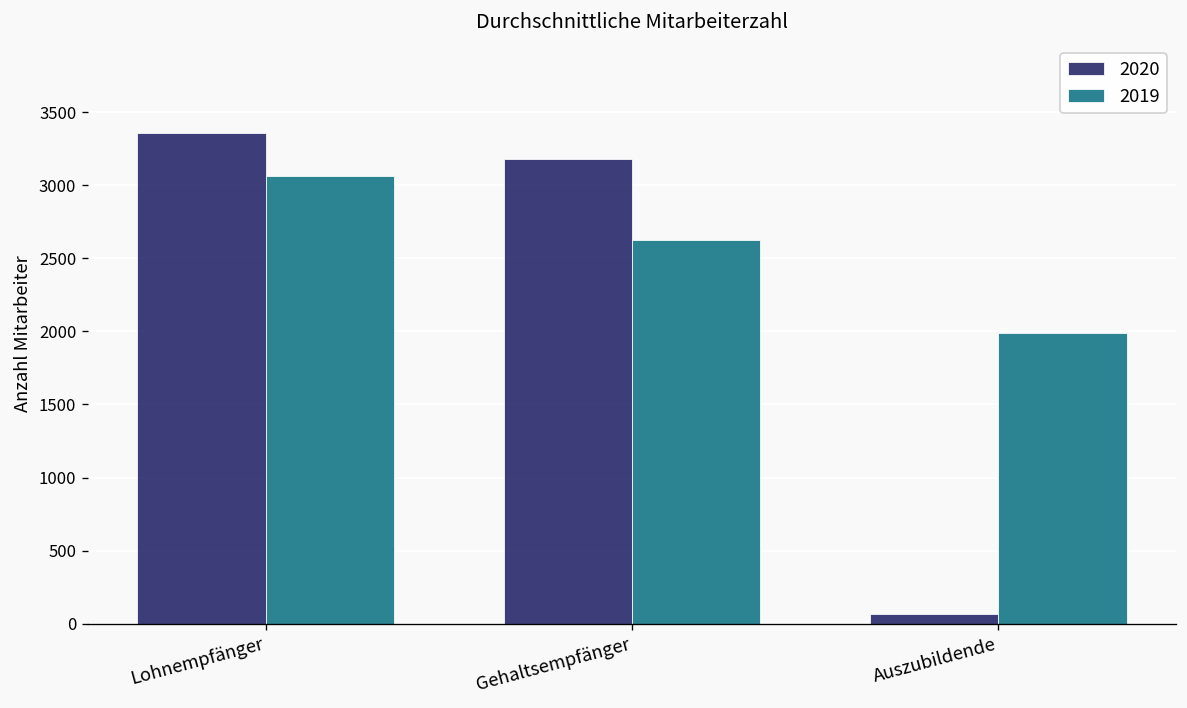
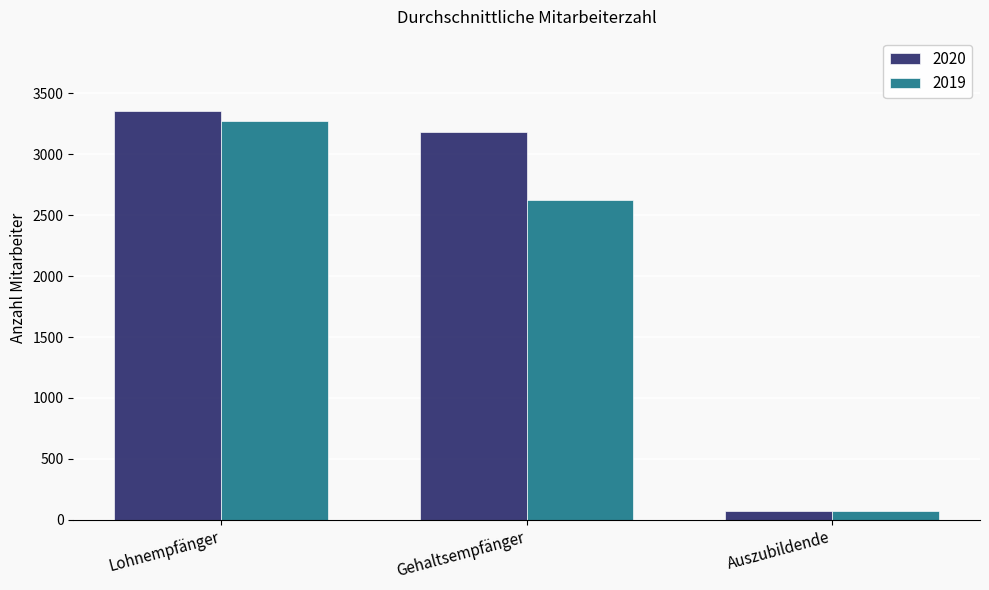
  {
    "2020": {
      "Lohnempfänger": 3360,
      "Gehaltsempfänger": 3180,
      "Auszubildende": 70
    },
    "2019": {
-     "Lohnempfänger": 3070,
+     "Lohnempfänger": 3270,
      "Gehaltsempfänger": 2630,
-     "Auszubildende": 1990
+     "Auszubildende": 70
    }
  }
